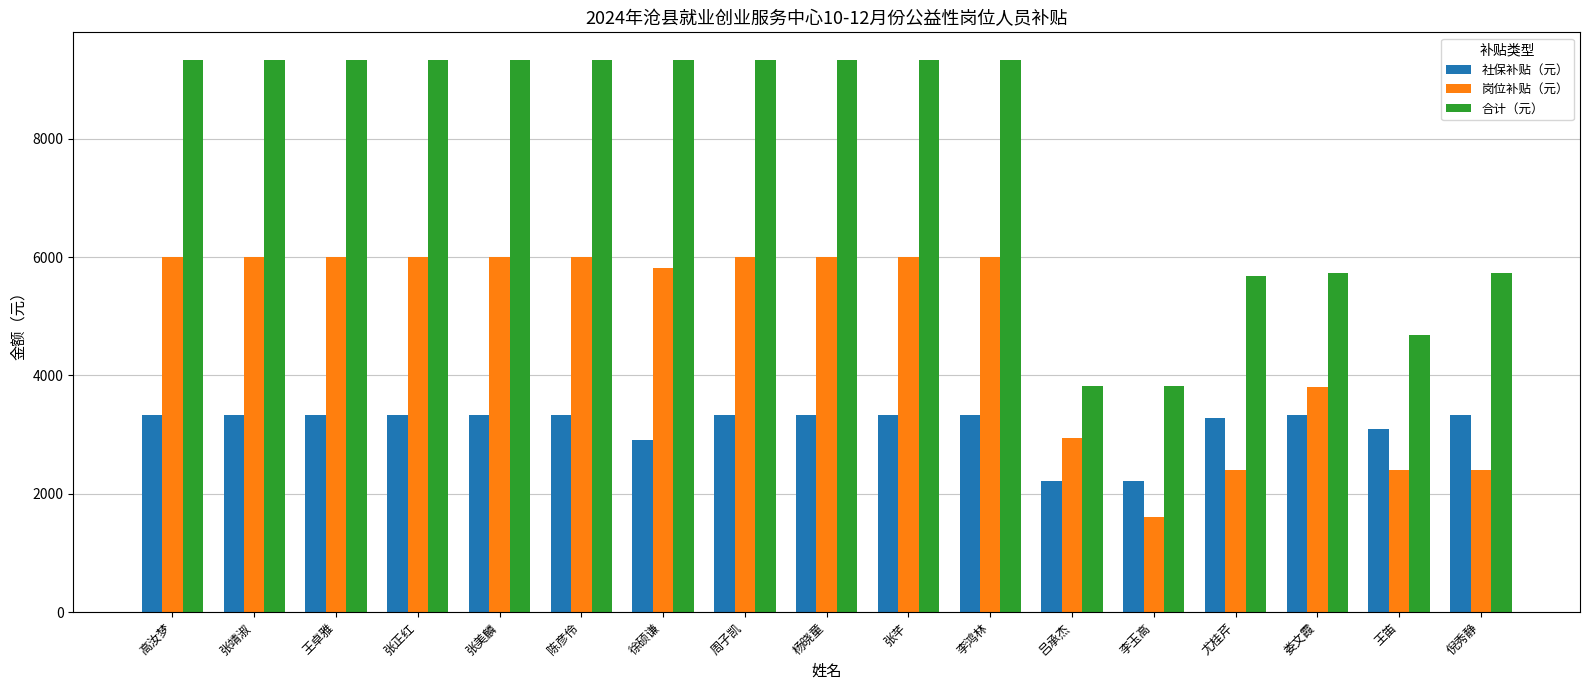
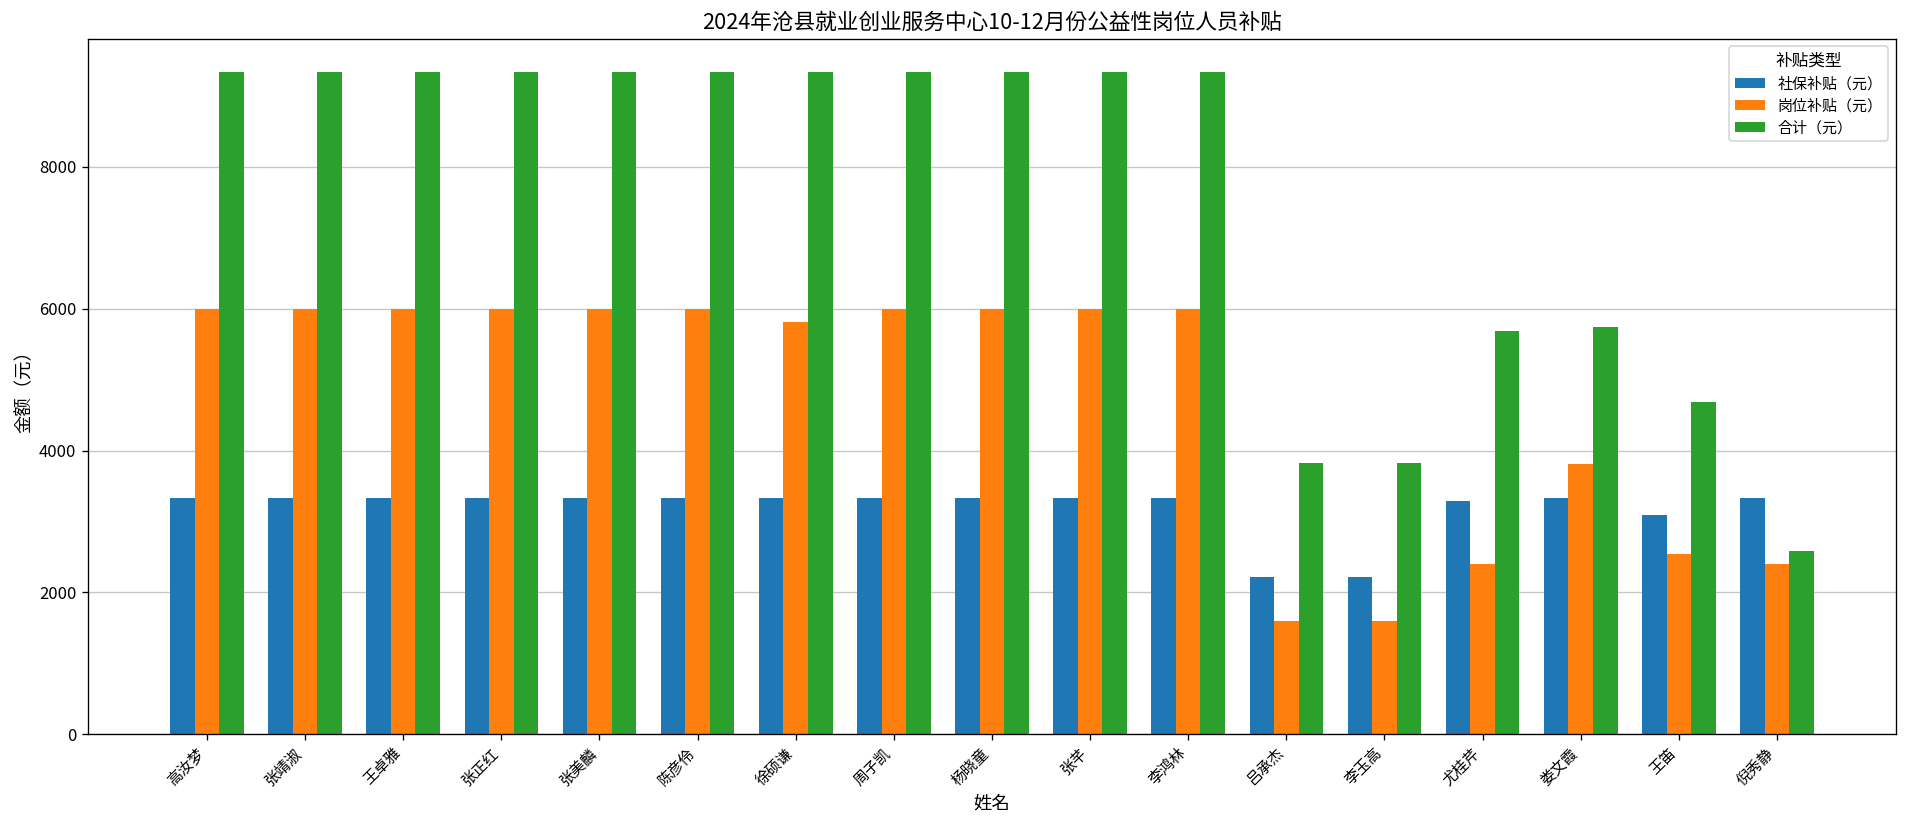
  {
    "社保补贴（元）": {
      "高汝梦": 3300,
      "张靖淑": 3300,
      "王卓雅": 3300,
      "张正红": 3300,
      "张美麟": 3300,
      "陈彦伶": 3300,
-     "徐硕谦": 2900,
+     "徐硕谦": 3300,
      "周子凯": 3300,
      "杨晓童": 3300,
      "张芊": 3300,
      "李鸿林": 3300,
      "吕承杰": 2200,
      "李玉高": 2200,
      "尤桂芹": 3300,
      "娄文霞": 3300,
      "王笛": 3100,
      "倪秀静": 3300
    },
    "岗位补贴（元）": {
      "高汝梦": 6000,
      "张靖淑": 6000,
      "王卓雅": 6000,
      "张正红": 6000,
      "张美麟": 6000,
      "陈彦伶": 6000,
      "徐硕谦": 5800,
      "周子凯": 6000,
      "杨晓童": 6000,
      "张芊": 6000,
      "李鸿林": 6000,
-     "吕承杰": 2900,
+     "吕承杰": 1600,
      "李玉高": 1600,
      "尤桂芹": 2400,
      "娄文霞": 3800,
-     "王笛": 2400,
+     "王笛": 2500,
      "倪秀静": 2400
    },
    "合计（元）": {
      "高汝梦": 9300,
      "张靖淑": 9300,
      "王卓雅": 9300,
      "张正红": 9300,
      "张美麟": 9300,
      "陈彦伶": 9300,
      "徐硕谦": 9300,
      "周子凯": 9300,
      "杨晓童": 9300,
      "张芊": 9300,
      "李鸿林": 9300,
      "吕承杰": 3800,
      "李玉高": 3800,
      "尤桂芹": 5700,
      "娄文霞": 5700,
      "王笛": 4700,
-     "倪秀静": 5700
+     "倪秀静": 2600
    }
  }
